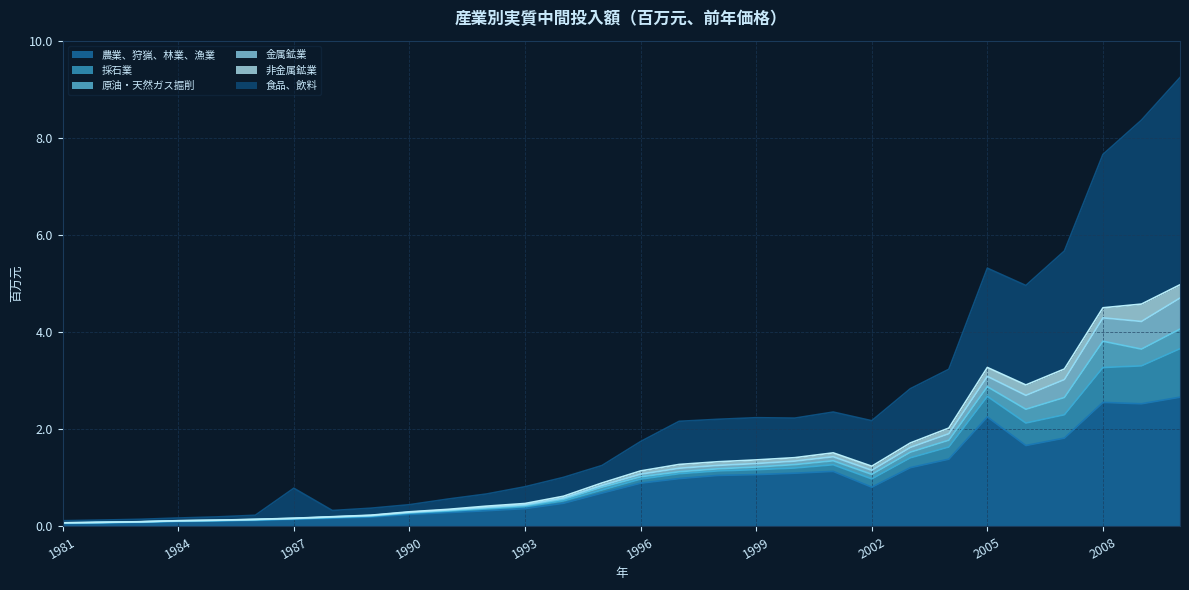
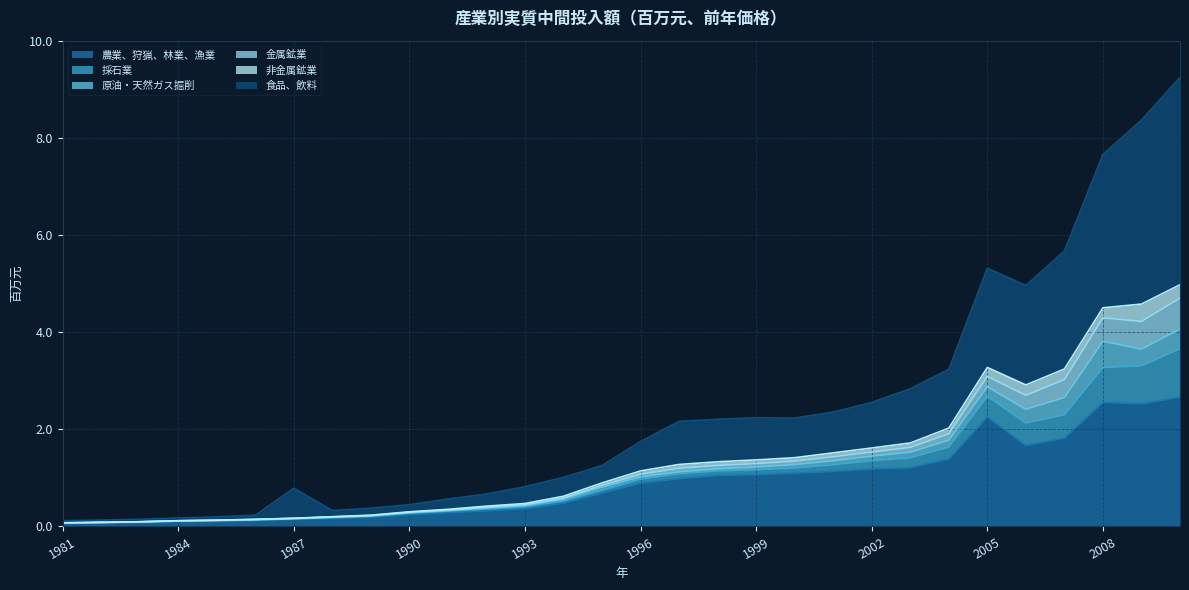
  {
    "農業、狩猟、林業、漁業": {
      "1996": 0.9,
      "1999": 1.1,
-     "2002": 0.8,
+     "2002": 1.2,
      "2005": 2.3,
      "2008": 2.6
    },
    "食品、飲料": {
      "1984": 0.1,
      "1987": 0.6,
      "1990": 0.1,
      "1993": 0.3,
      "1996": 0.6,
      "1999": 0.9,
      "2002": 0.9,
      "2005": 2.0,
      "2008": 3.2
    }
  }
